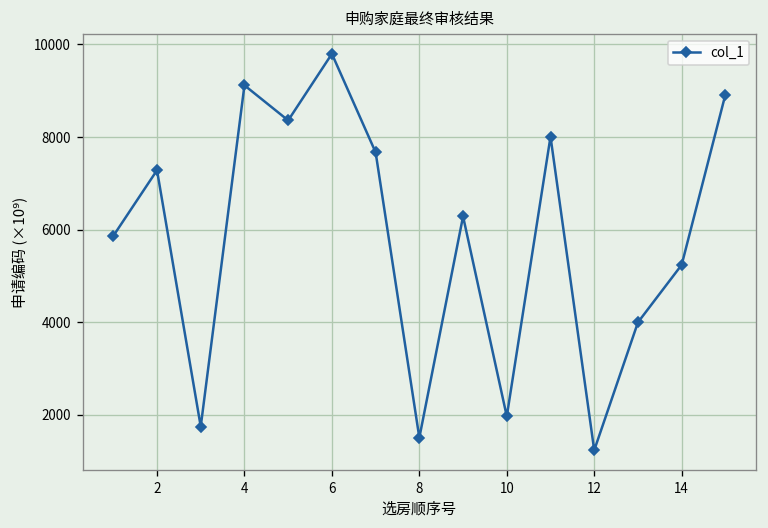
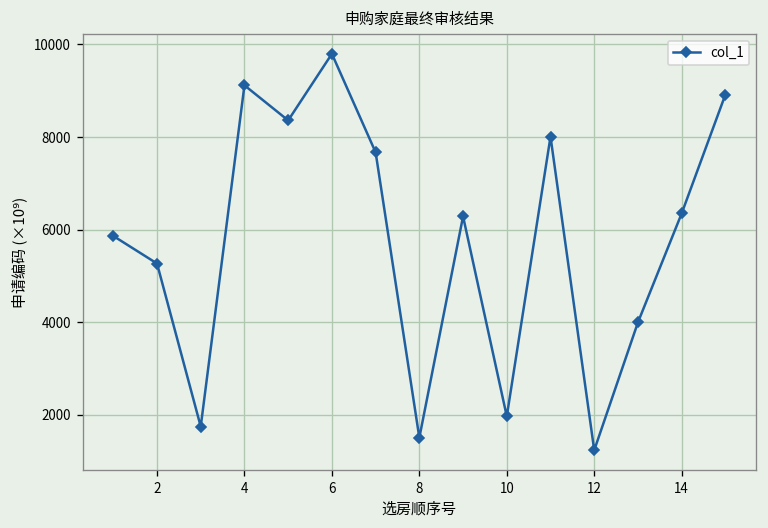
  {
-   "2": 7300,
+   "2": 5300,
    "4": 9100,
    "6": 9800,
    "8": 1500,
    "10": 2000,
    "12": 1200,
-   "14": 5200
+   "14": 6400
  }
